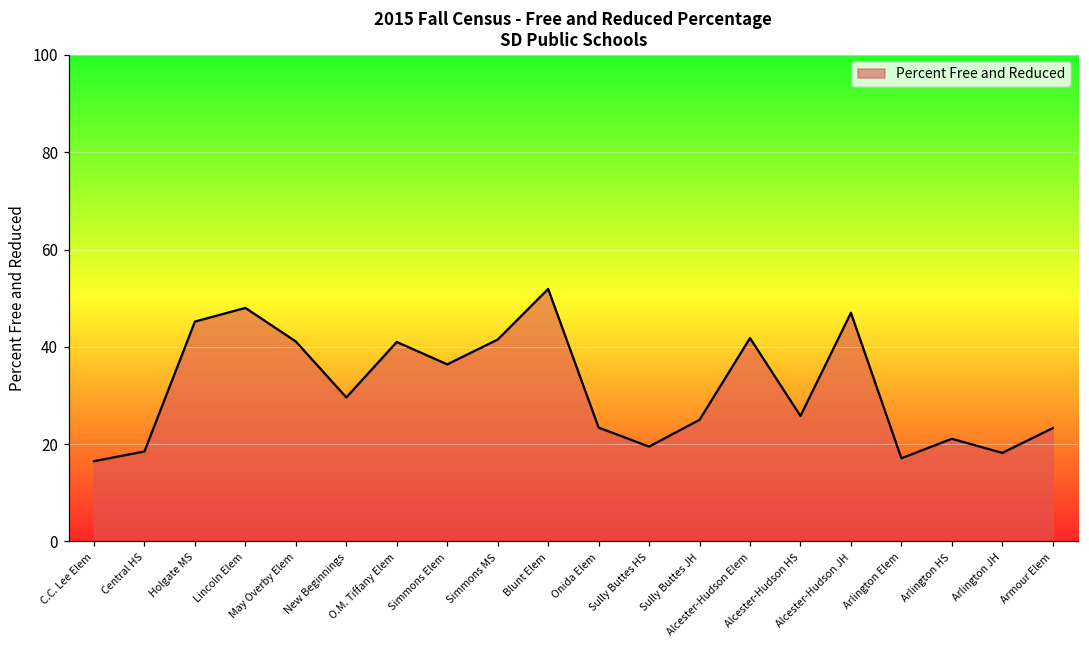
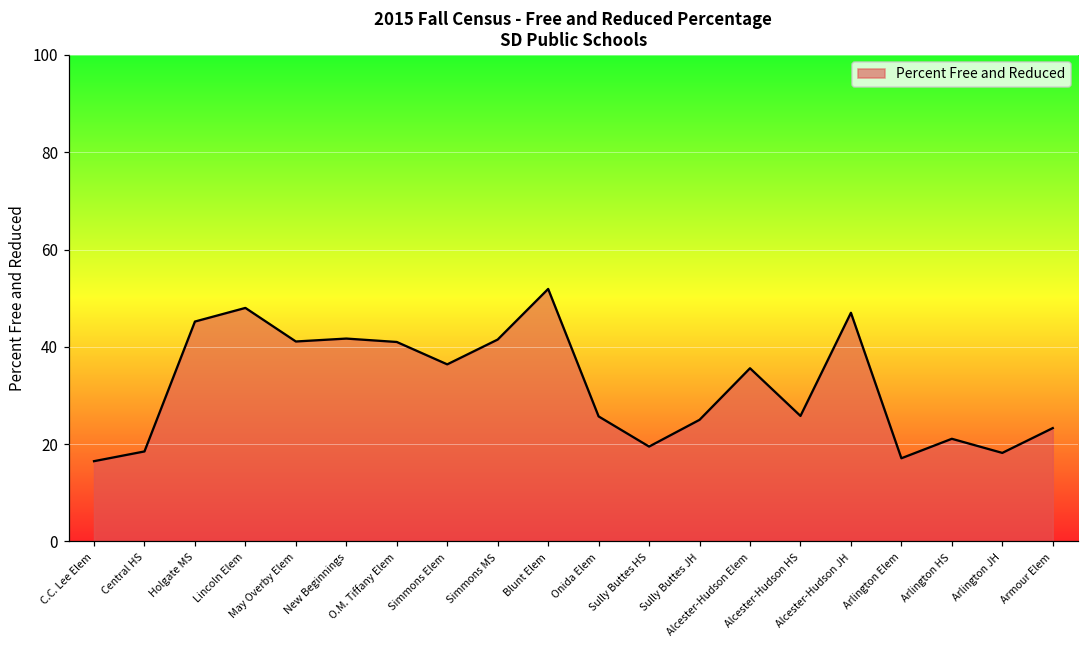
  {
    "C.C. Lee Elem": 17,
    "Central HS": 19,
    "Holgate MS": 45,
    "Lincoln Elem": 48,
    "May Overby Elem": 41,
-   "New Beginnings": 30,
+   "New Beginnings": 42,
    "O.M. Tiffany Elem": 41,
    "Simmons Elem": 36,
    "Simmons MS": 42,
    "Blunt Elem": 52,
-   "Onida Elem": 23,
+   "Onida Elem": 26,
    "Sully Buttes HS": 20,
    "Sully Buttes JH": 25,
-   "Alcester-Hudson Elem": 42,
+   "Alcester-Hudson Elem": 36,
    "Alcester-Hudson HS": 26,
    "Alcester-Hudson JH": 47,
    "Arlington Elem": 17,
    "Arlington HS": 21,
    "Arlington JH": 18,
    "Armour Elem": 23
  }
